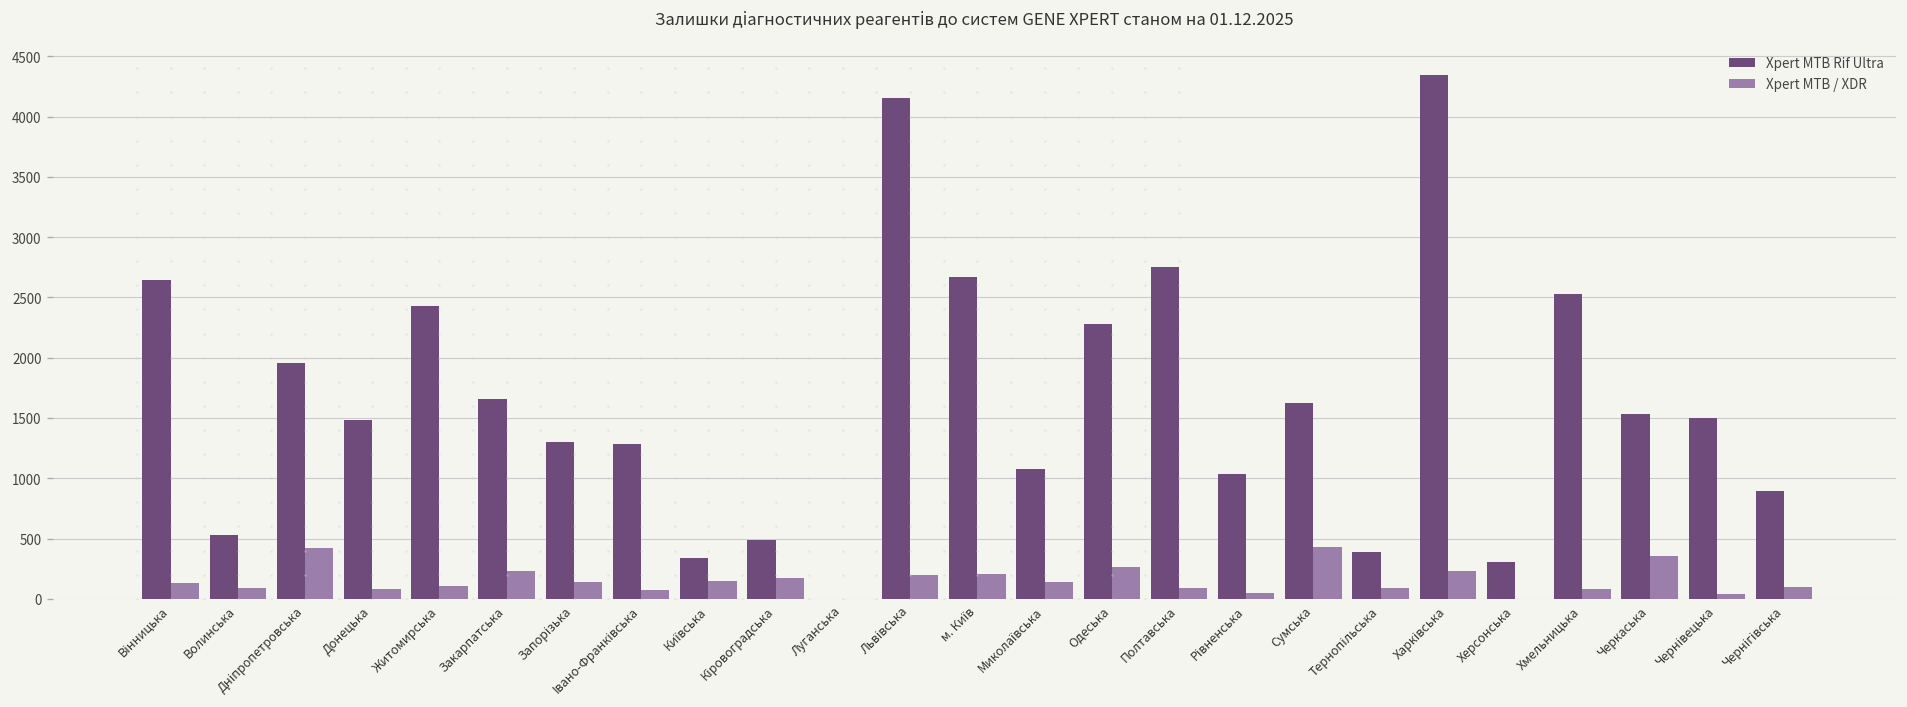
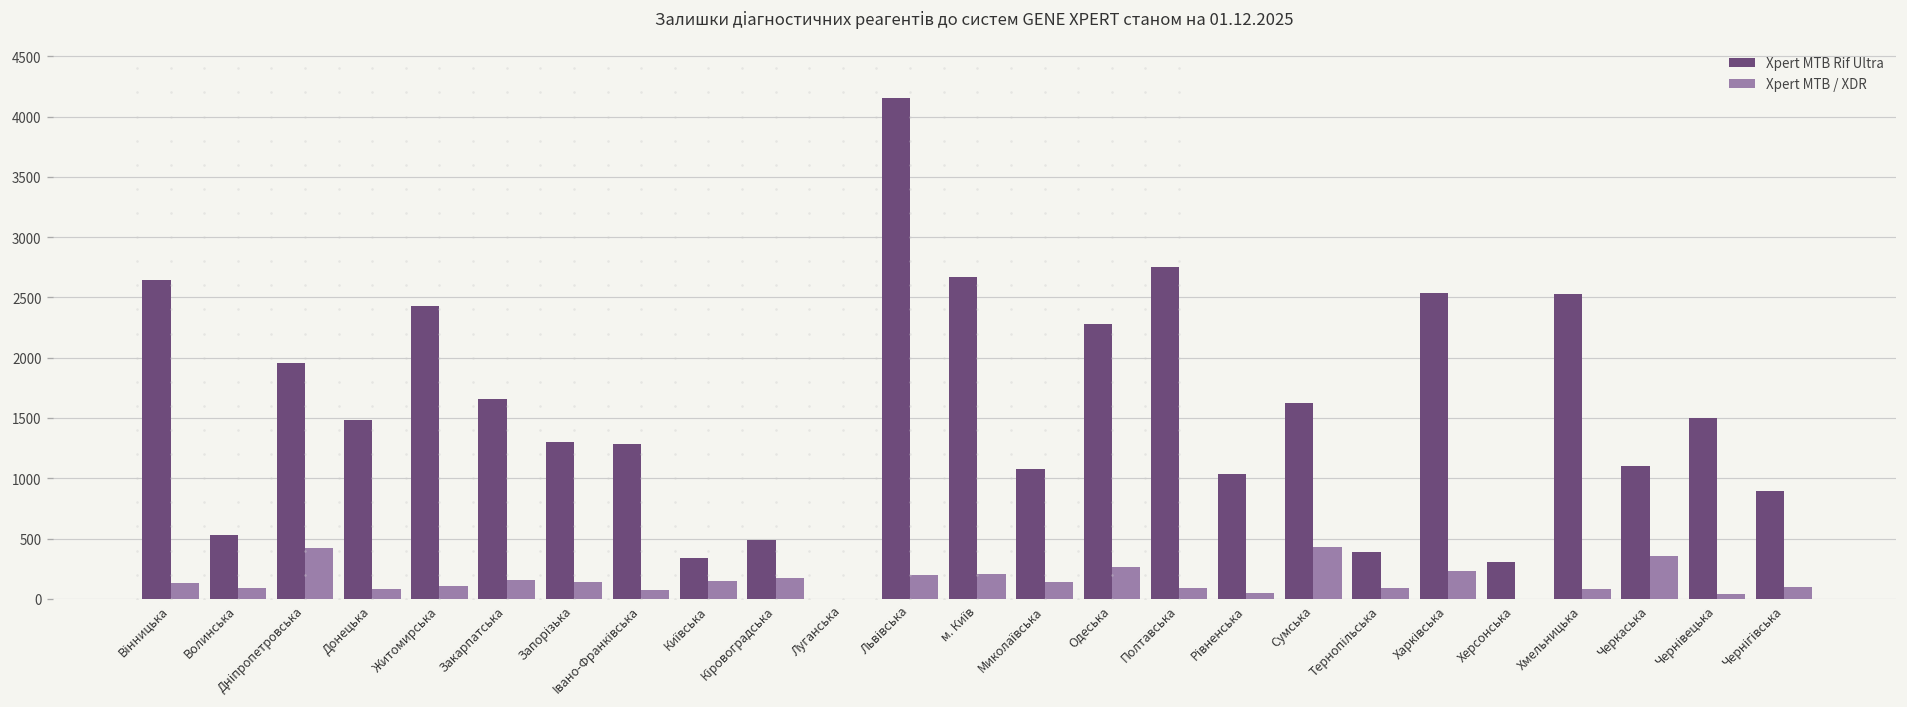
  {
    "Xpert MTB Rif Ultra": {
      "Вінницька": 2650,
      "Волинська": 530,
      "Дніпропетровська": 1960,
      "Донецька": 1490,
      "Житомирська": 2430,
      "Закарпатська": 1650,
      "Запорізька": 1300,
      "Івано-Франківська": 1280,
      "Київська": 340,
      "Кіровоградська": 490,
      "Луганська": 0,
      "Львівська": 4150,
      "м. Київ": 2670,
      "Миколаївська": 1070,
      "Одеська": 2280,
      "Полтавська": 2760,
      "Рівненська": 1030,
      "Сумська": 1620,
      "Тернопільська": 390,
-     "Харківська": 4340,
+     "Харківська": 2540,
      "Херсонська": 300,
      "Хмельницька": 2530,
-     "Черкаська": 1530,
+     "Черкаська": 1100,
      "Чернівецька": 1500,
      "Чернігівська": 900
    },
    "Xpert MTB / XDR": {
      "Вінницька": 130,
      "Волинська": 90,
      "Дніпропетровська": 420,
      "Донецька": 80,
      "Житомирська": 110,
-     "Закарпатська": 230,
+     "Закарпатська": 150,
      "Запорізька": 140,
      "Івано-Франківська": 70,
      "Київська": 150,
      "Кіровоградська": 170,
      "Луганська": 0,
      "Львівська": 200,
      "м. Київ": 200,
      "Миколаївська": 140,
      "Одеська": 260,
      "Полтавська": 90,
      "Рівненська": 50,
      "Сумська": 430,
      "Тернопільська": 90,
      "Харківська": 230,
      "Херсонська": 0,
      "Хмельницька": 80,
      "Черкаська": 360,
      "Чернівецька": 40,
      "Чернігівська": 90
    }
  }
